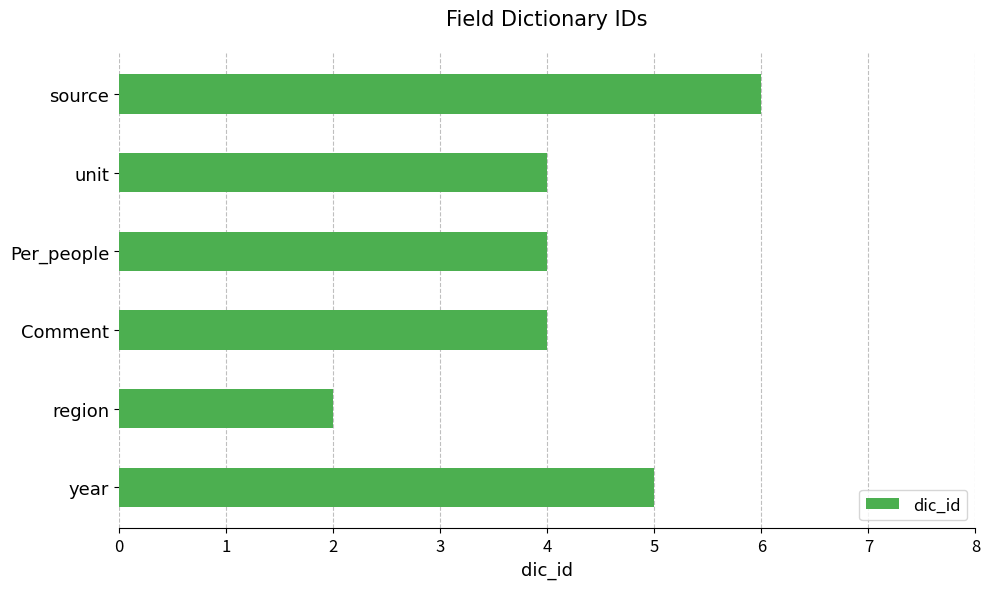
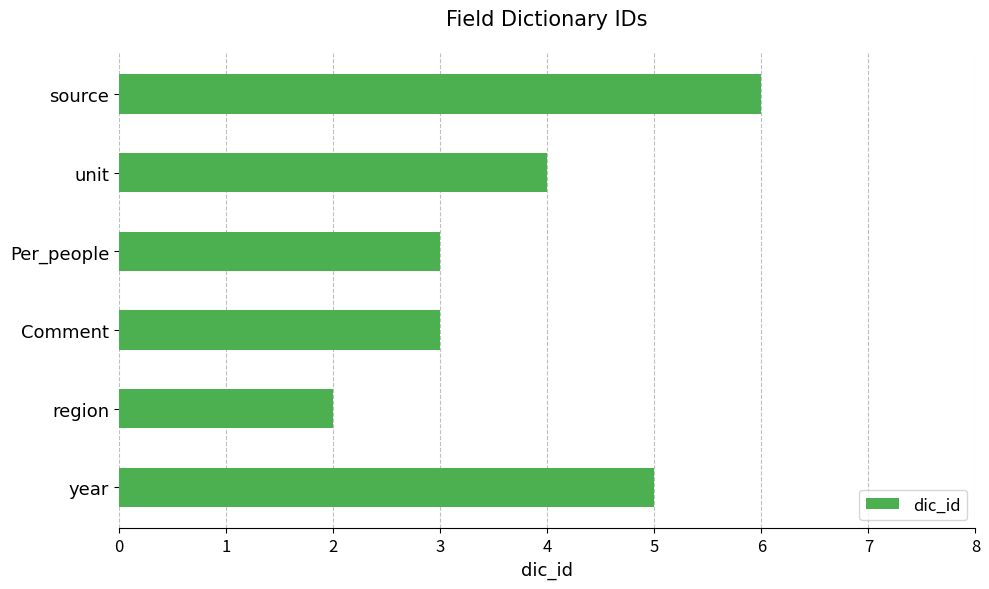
  {
    "source": 6,
    "unit": 4,
-   "Per_people": 4,
-   "Comment": 4,
+   "Per_people": 3,
+   "Comment": 3,
    "region": 2,
    "year": 5
  }
